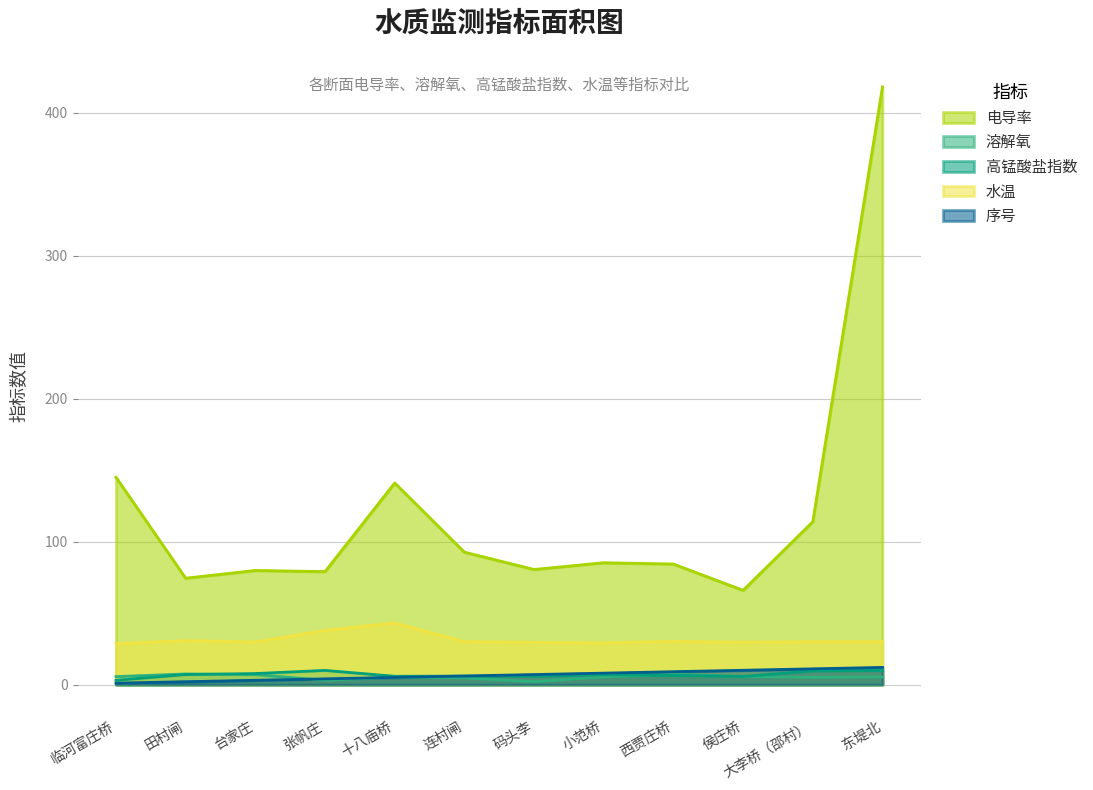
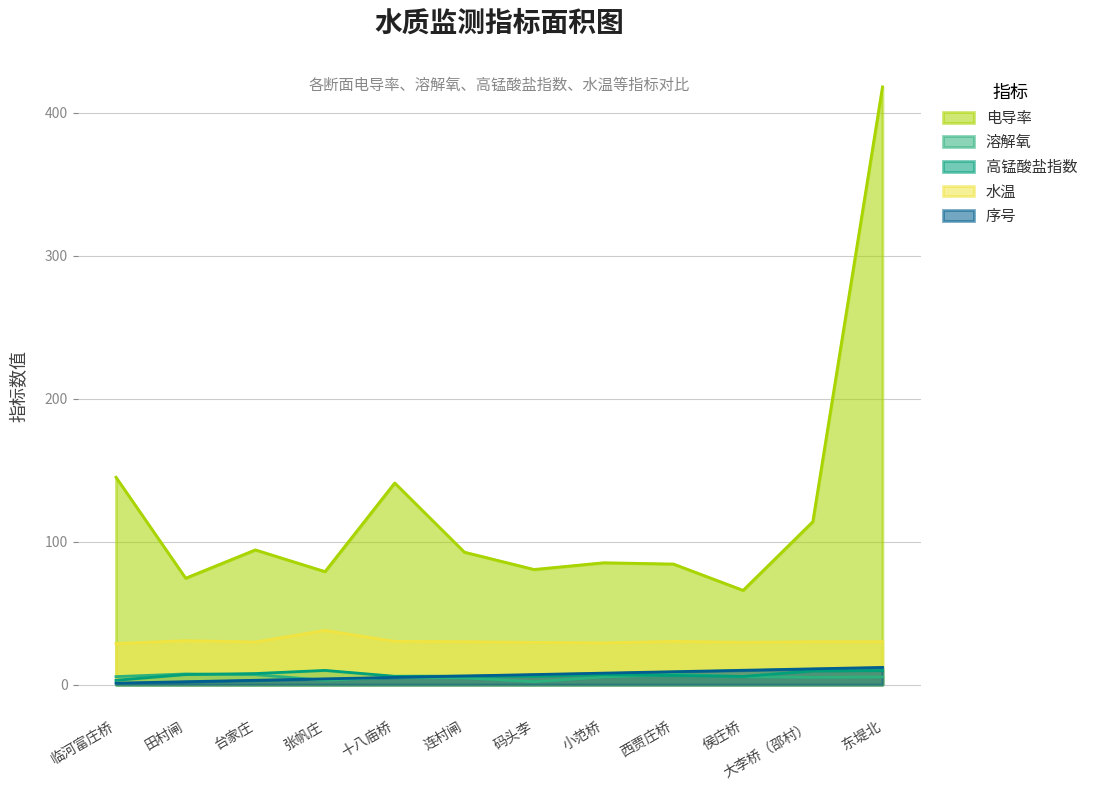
  {
    "电导率": {
      "临河富庄桥": 145,
      "田村闸": 74,
-     "台家庄": 80,
+     "台家庄": 94,
      "张帆庄": 79,
      "十八庙桥": 141,
      "连村闸": 93,
      "码头李": 81,
      "小范桥": 85,
      "西贾庄桥": 84,
      "侯庄桥": 66,
      "大李桥（邵村）": 114,
      "东堤北": 418
    },
    "水温": {
      "临河富庄桥": 29,
      "田村闸": 31,
      "台家庄": 30,
      "张帆庄": 38,
-     "十八庙桥": 43,
+     "十八庙桥": 30,
      "连村闸": 30,
      "码头李": 30,
      "小范桥": 29,
      "西贾庄桥": 30,
      "侯庄桥": 30,
      "大李桥（邵村）": 30,
      "东堤北": 30
    }
  }
